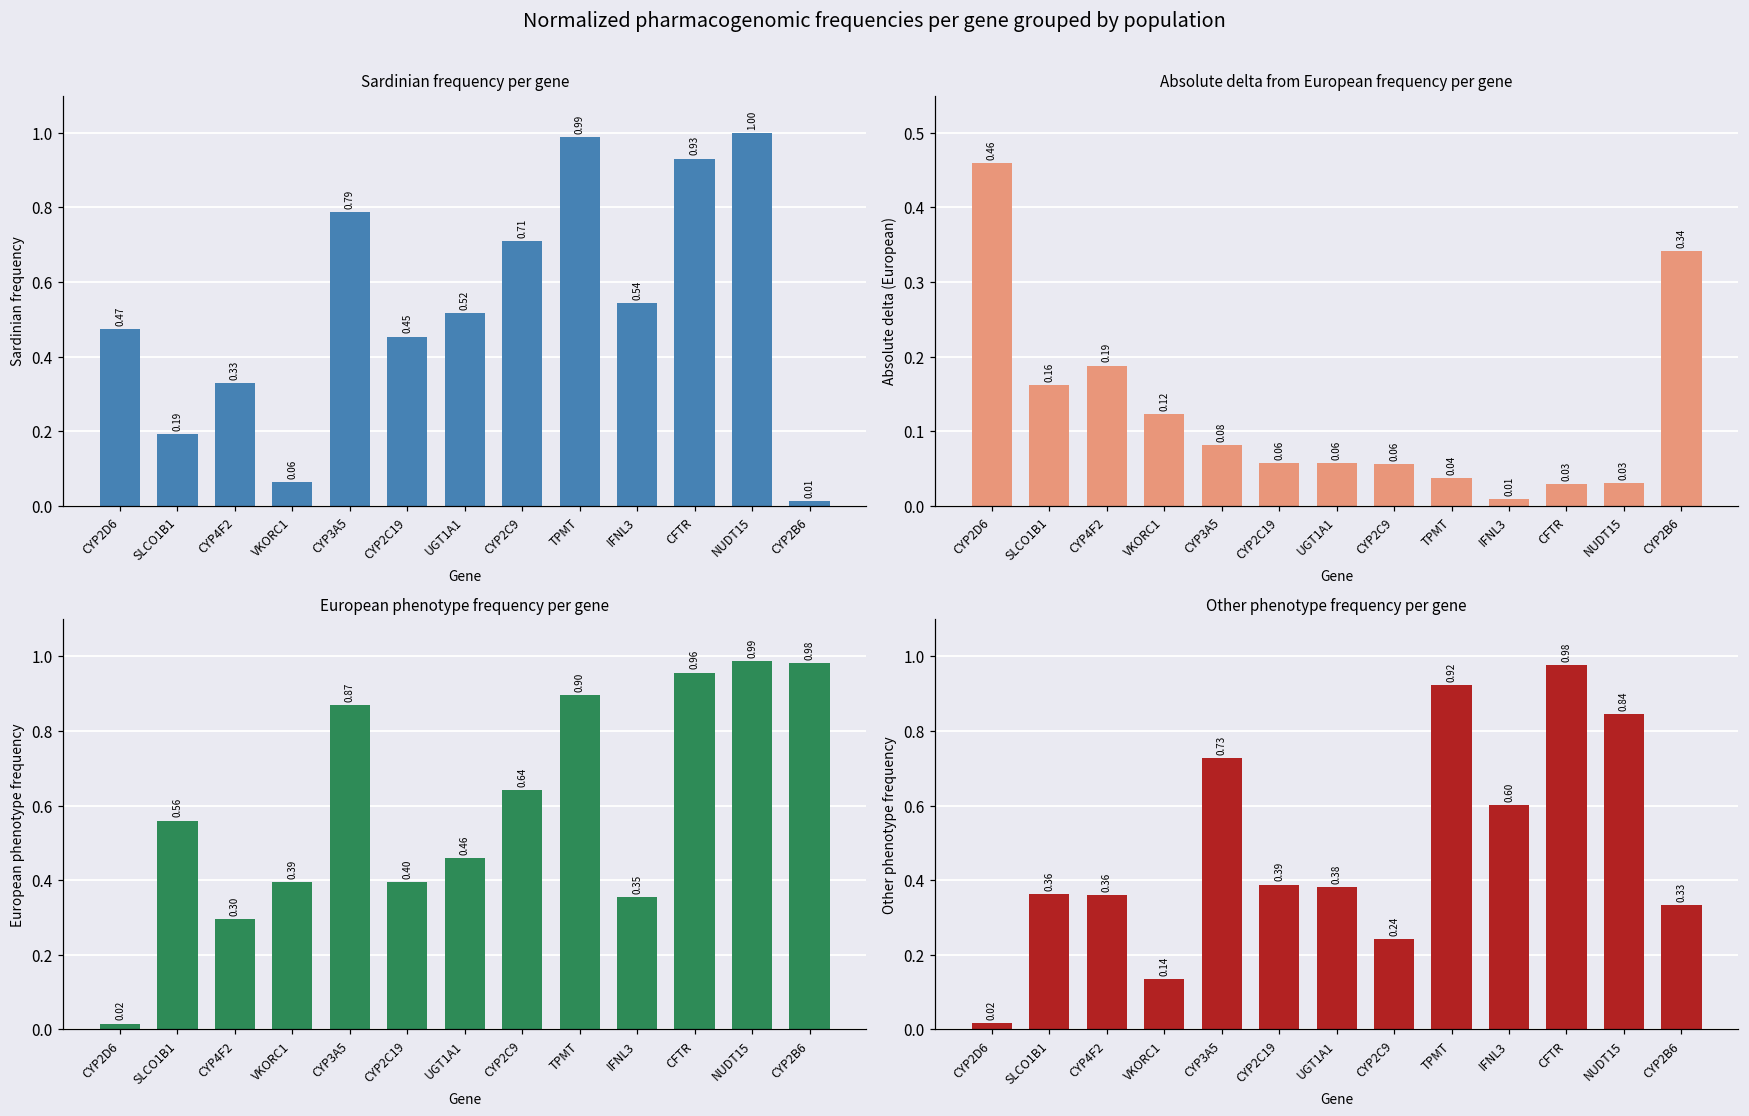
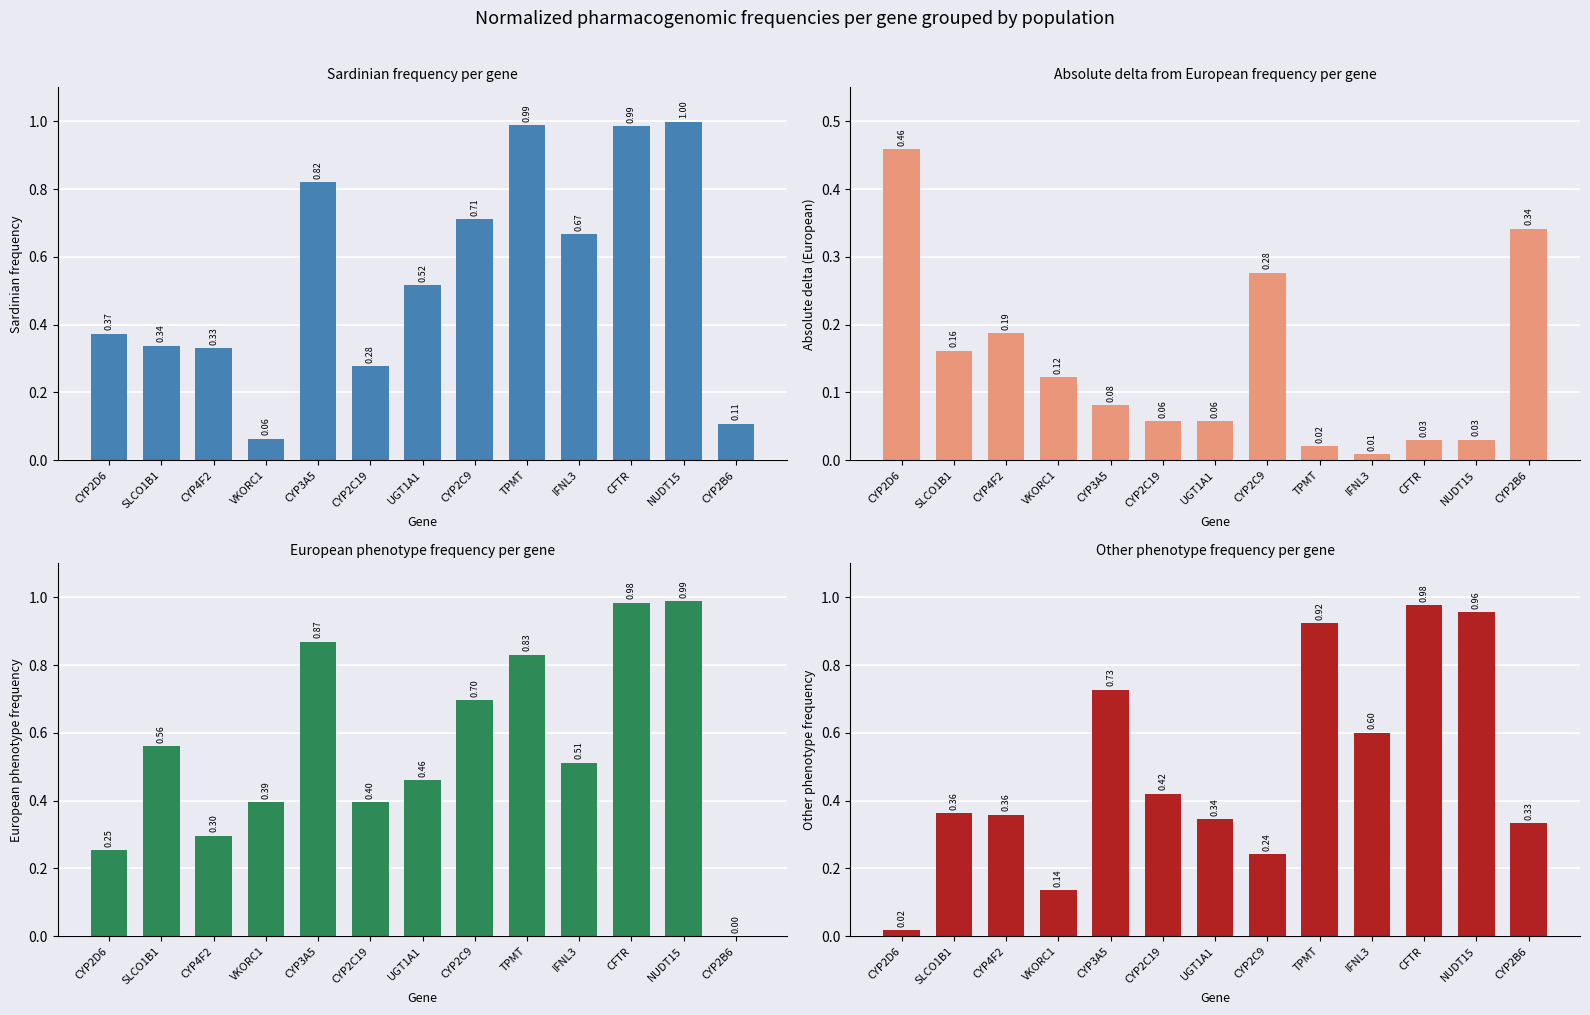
  {
    "Sardinian frequency per gene": {
-     "CYP2D6": 0.47,
-     "SLCO1B1": 0.19,
+     "CYP2D6": 0.37,
+     "SLCO1B1": 0.34,
      "CYP4F2": 0.33,
      "VKORC1": 0.06,
-     "CYP3A5": 0.79,
-     "CYP2C19": 0.45,
+     "CYP3A5": 0.82,
+     "CYP2C19": 0.28,
      "UGT1A1": 0.52,
      "CYP2C9": 0.71,
      "TPMT": 0.99,
-     "IFNL3": 0.54,
-     "CFTR": 0.93,
+     "IFNL3": 0.67,
+     "CFTR": 0.99,
      "NUDT15": 1.00,
-     "CYP2B6": 0.01
+     "CYP2B6": 0.11
    },
    "Absolute delta from European frequency per gene": {
      "CYP2D6": 0.46,
      "SLCO1B1": 0.16,
      "CYP4F2": 0.19,
      "VKORC1": 0.12,
      "CYP3A5": 0.08,
      "CYP2C19": 0.06,
      "UGT1A1": 0.06,
-     "CYP2C9": 0.06,
-     "TPMT": 0.04,
+     "CYP2C9": 0.28,
+     "TPMT": 0.02,
      "IFNL3": 0.01,
      "CFTR": 0.03,
      "NUDT15": 0.03,
      "CYP2B6": 0.34
    },
    "European phenotype frequency per gene": {
-     "CYP2D6": 0.02,
+     "CYP2D6": 0.25,
      "SLCO1B1": 0.56,
      "CYP4F2": 0.30,
      "VKORC1": 0.39,
      "CYP3A5": 0.87,
      "CYP2C19": 0.40,
      "UGT1A1": 0.46,
-     "CYP2C9": 0.64,
-     "TPMT": 0.90,
-     "IFNL3": 0.35,
-     "CFTR": 0.96,
+     "CYP2C9": 0.70,
+     "TPMT": 0.83,
+     "IFNL3": 0.51,
+     "CFTR": 0.98,
      "NUDT15": 0.99,
-     "CYP2B6": 0.98
+     "CYP2B6": 0.00
    },
    "Other phenotype frequency per gene": {
      "CYP2D6": 0.02,
      "SLCO1B1": 0.36,
      "CYP4F2": 0.36,
      "VKORC1": 0.14,
      "CYP3A5": 0.73,
-     "CYP2C19": 0.39,
-     "UGT1A1": 0.38,
+     "CYP2C19": 0.42,
+     "UGT1A1": 0.34,
      "CYP2C9": 0.24,
      "TPMT": 0.92,
      "IFNL3": 0.60,
      "CFTR": 0.98,
-     "NUDT15": 0.84,
+     "NUDT15": 0.96,
      "CYP2B6": 0.33
    }
  }
